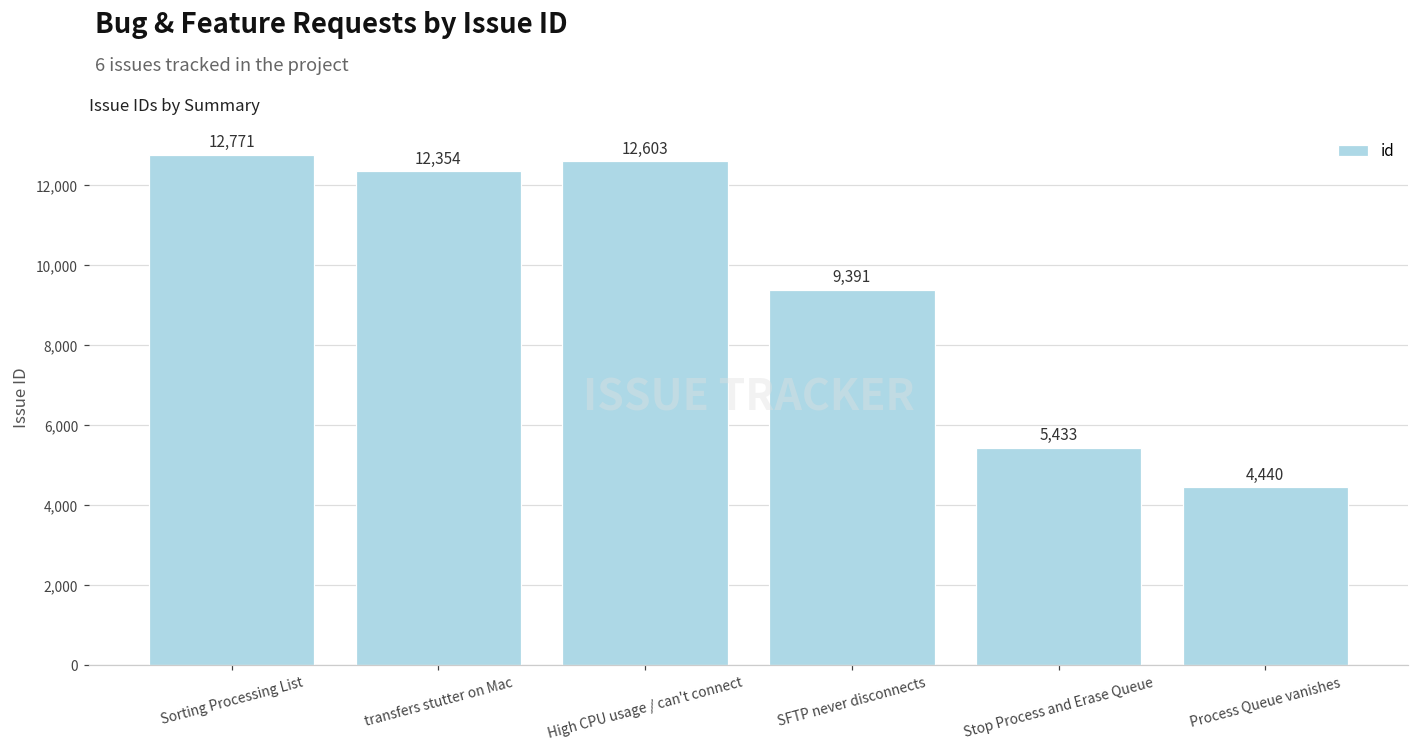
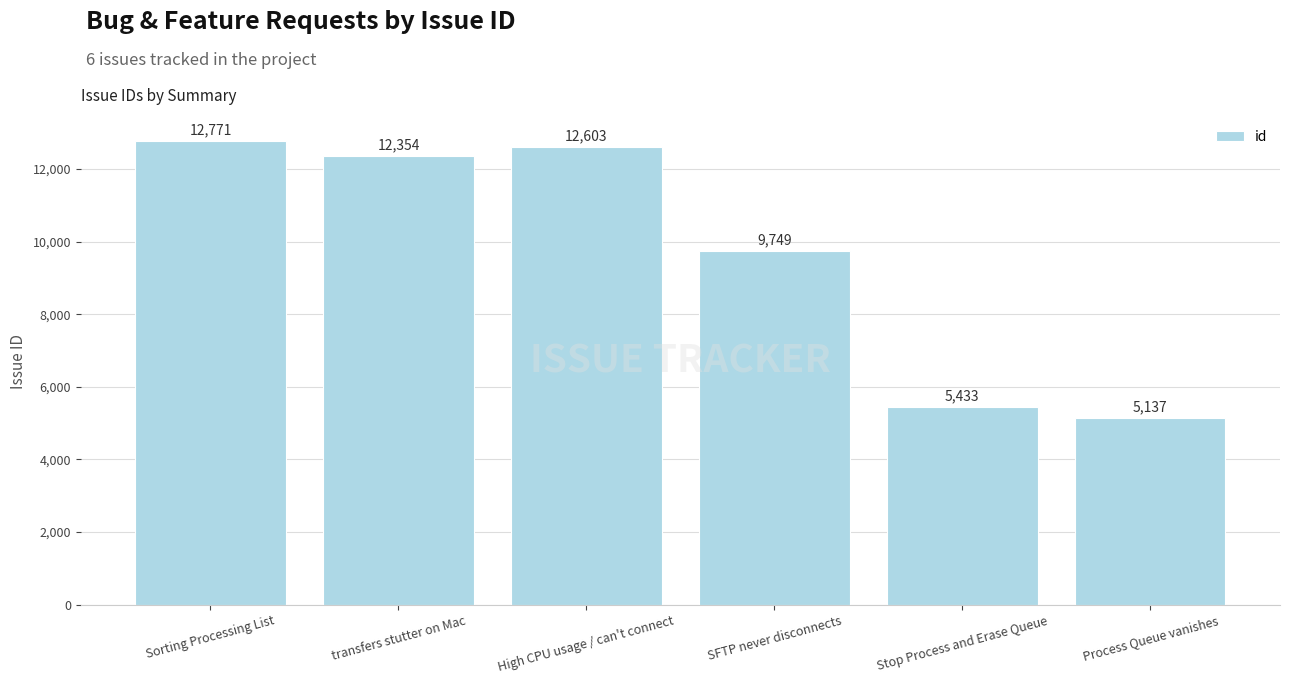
  {
    "Sorting Processing List": "12,771",
    "transfers stutter on Mac": "12,354",
    "High CPU usage / can't connect": "12,603",
-   "SFTP never disconnects": "9,391",
+   "SFTP never disconnects": "9,749",
    "Stop Process and Erase Queue": "5,433",
-   "Process Queue vanishes": "4,440"
+   "Process Queue vanishes": "5,137"
  }
